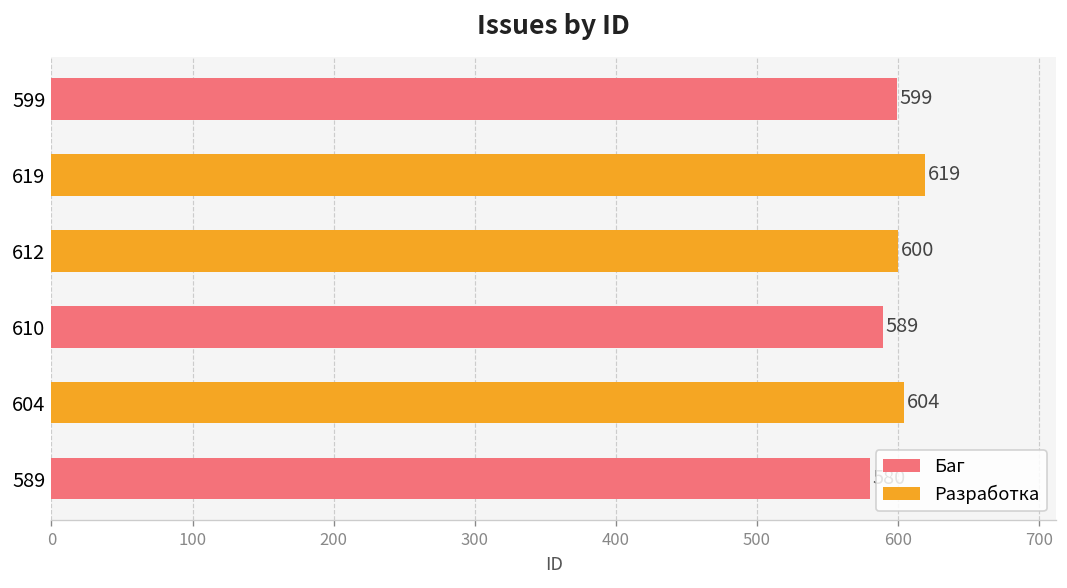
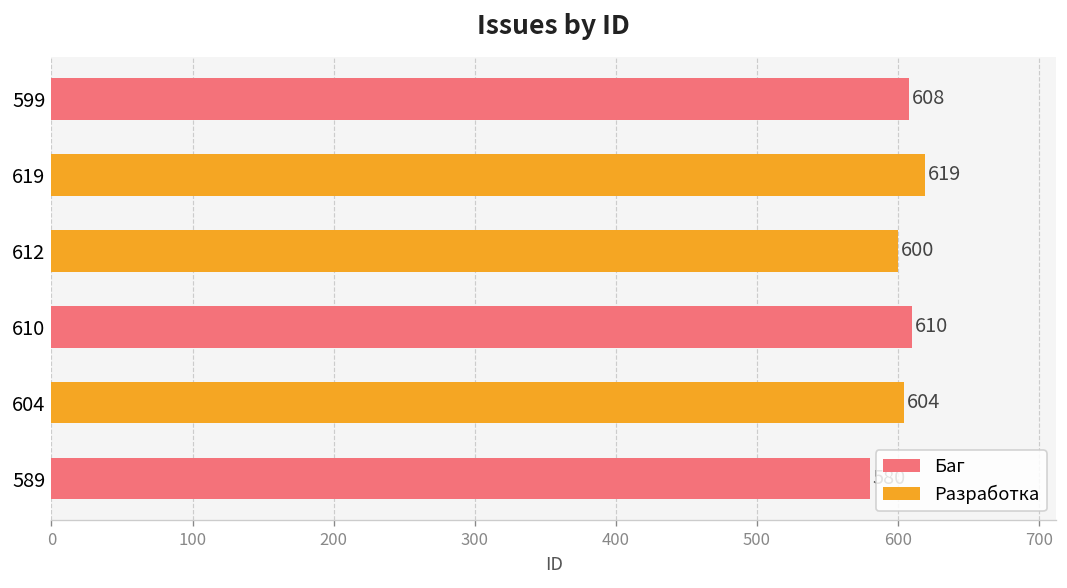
  {
    "Баг": {
-     "599": 599,
-     "610": 589
+     "599": 608,
+     "610": 610
    },
    "Разработка": {
      "619": 619,
      "612": 600,
      "604": 604
    }
  }
